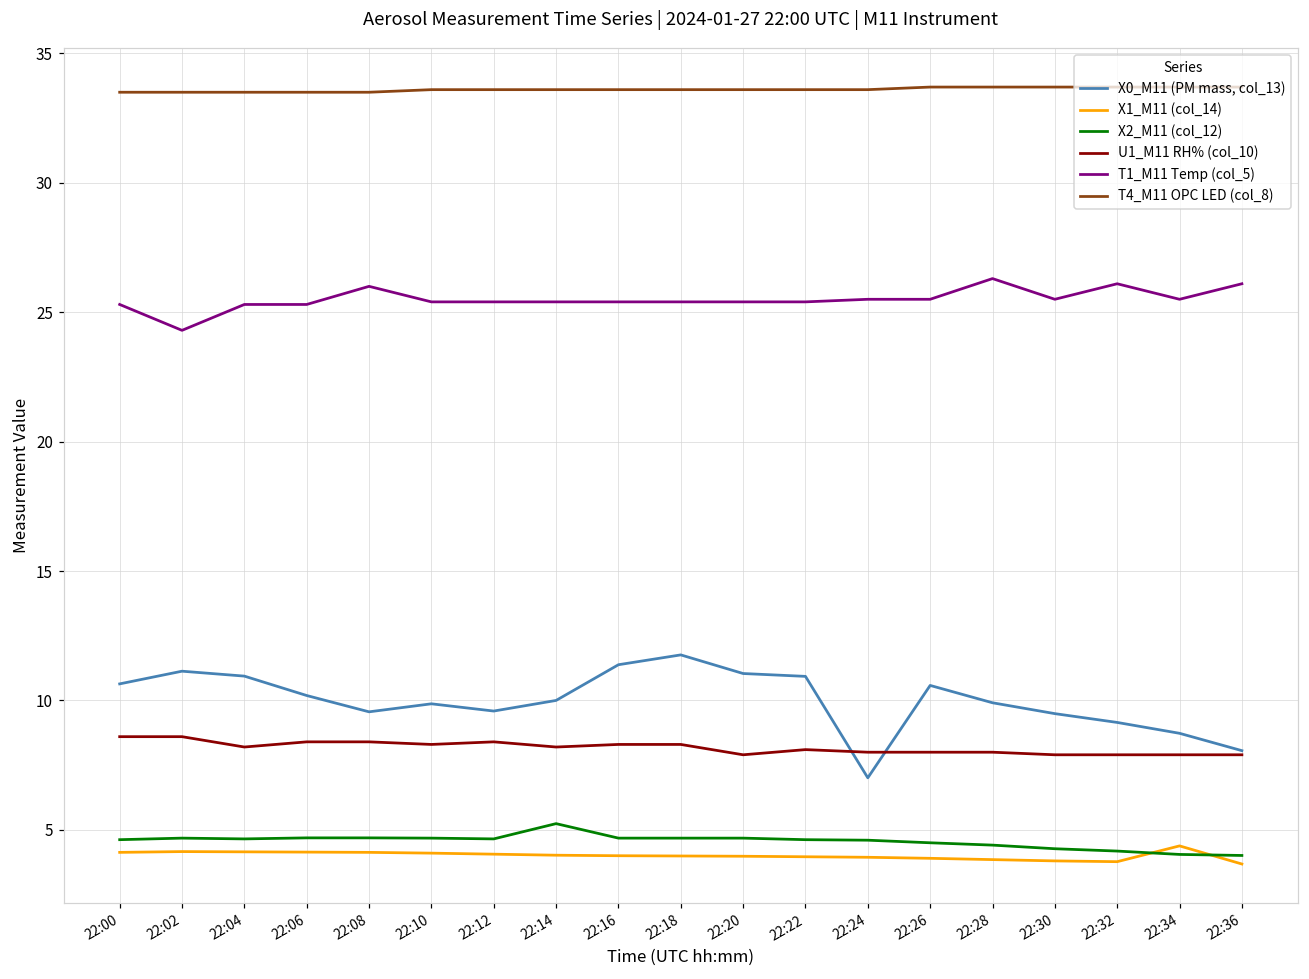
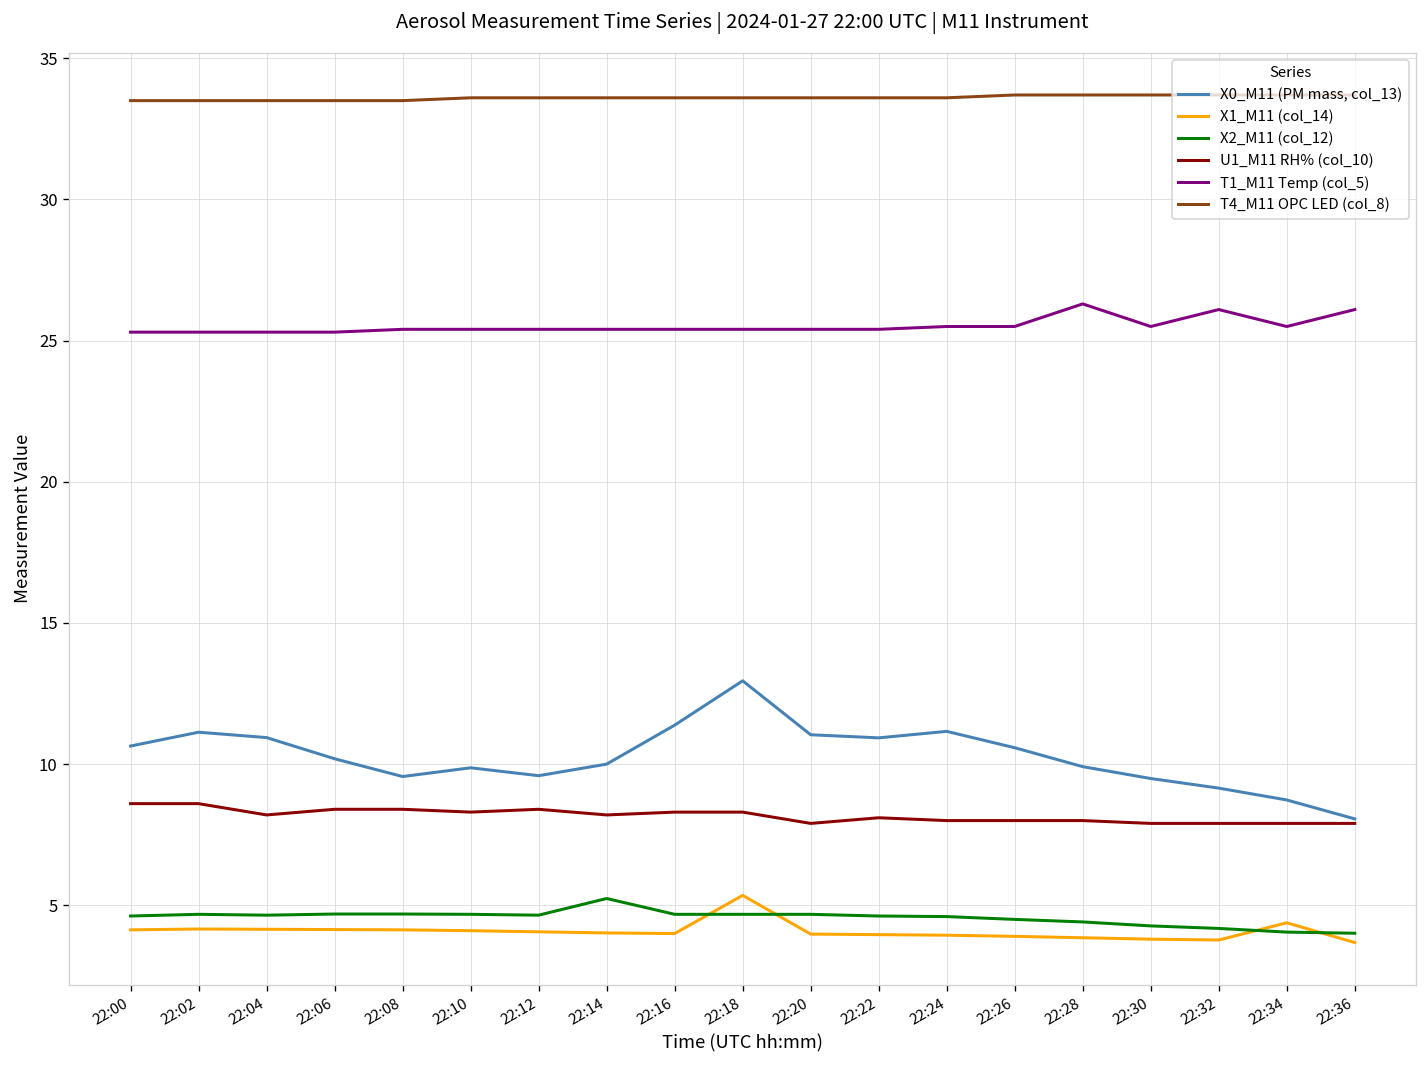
  {
    "X0_M11 (PM mass, col_13)": {
      "22:00": 10.6,
      "22:02": 11.1,
      "22:04": 10.9,
      "22:06": 10.2,
      "22:08": 9.6,
      "22:10": 9.9,
      "22:12": 9.6,
      "22:14": 10.0,
      "22:16": 11.4,
-     "22:18": 11.8,
+     "22:18": 13.0,
      "22:20": 11.0,
      "22:22": 10.9,
-     "22:24": 7.0,
+     "22:24": 11.2,
      "22:26": 10.6,
      "22:28": 9.9,
      "22:30": 9.5,
      "22:32": 9.2,
      "22:34": 8.7,
      "22:36": 8.1
    },
    "X1_M11 (col_14)": {
      "22:00": 4.1,
      "22:02": 4.2,
      "22:04": 4.2,
      "22:06": 4.1,
      "22:08": 4.1,
      "22:10": 4.1,
      "22:12": 4.1,
      "22:14": 4.0,
      "22:16": 4.0,
-     "22:18": 4.0,
+     "22:18": 5.4,
      "22:20": 4.0,
      "22:22": 4.0,
      "22:24": 3.9,
      "22:26": 3.9,
      "22:28": 3.9,
      "22:30": 3.8,
      "22:32": 3.8,
      "22:34": 4.4,
      "22:36": 3.7
    },
    "X2_M11 (col_12)": {
      "22:00": 4.6,
      "22:02": 4.7,
      "22:04": 4.7,
      "22:06": 4.7,
      "22:08": 4.7,
      "22:10": 4.7,
      "22:12": 4.7,
      "22:14": 5.2,
      "22:16": 4.7,
      "22:18": 4.7,
      "22:20": 4.7,
      "22:22": 4.6,
      "22:24": 4.6,
      "22:26": 4.5,
      "22:28": 4.4,
      "22:30": 4.3,
      "22:32": 4.2,
      "22:34": 4.1,
      "22:36": 4.0
    },
    "U1_M11 RH% (col_10)": {
      "22:00": 8.6,
      "22:02": 8.6,
      "22:04": 8.2,
      "22:06": 8.4,
      "22:08": 8.4,
      "22:10": 8.3,
      "22:12": 8.4,
      "22:14": 8.2,
      "22:16": 8.3,
      "22:18": 8.3,
      "22:20": 7.9,
      "22:22": 8.1,
      "22:24": 8.0,
      "22:26": 8.0,
      "22:28": 8.0,
      "22:30": 7.9,
      "22:32": 7.9,
      "22:34": 7.9,
      "22:36": 7.9
    },
    "T1_M11 Temp (col_5)": {
      "22:00": 25.3,
-     "22:02": 24.3,
+     "22:02": 25.3,
      "22:04": 25.3,
      "22:06": 25.3,
-     "22:08": 26.0,
+     "22:08": 25.4,
      "22:10": 25.4,
      "22:12": 25.4,
      "22:14": 25.4,
      "22:16": 25.4,
      "22:18": 25.4,
      "22:20": 25.4,
      "22:22": 25.4,
      "22:24": 25.5,
      "22:26": 25.5,
      "22:28": 26.3,
      "22:30": 25.5,
      "22:32": 26.1,
      "22:34": 25.5,
      "22:36": 26.1
    },
    "T4_M11 OPC LED (col_8)": {
      "22:00": 33.5,
      "22:02": 33.5,
      "22:04": 33.5,
      "22:06": 33.5,
      "22:08": 33.5,
      "22:10": 33.6,
      "22:12": 33.6,
      "22:14": 33.6,
      "22:16": 33.6,
      "22:18": 33.6,
      "22:20": 33.6,
      "22:22": 33.6,
      "22:24": 33.6,
      "22:26": 33.7,
      "22:28": 33.7,
      "22:30": 33.7
    }
  }
